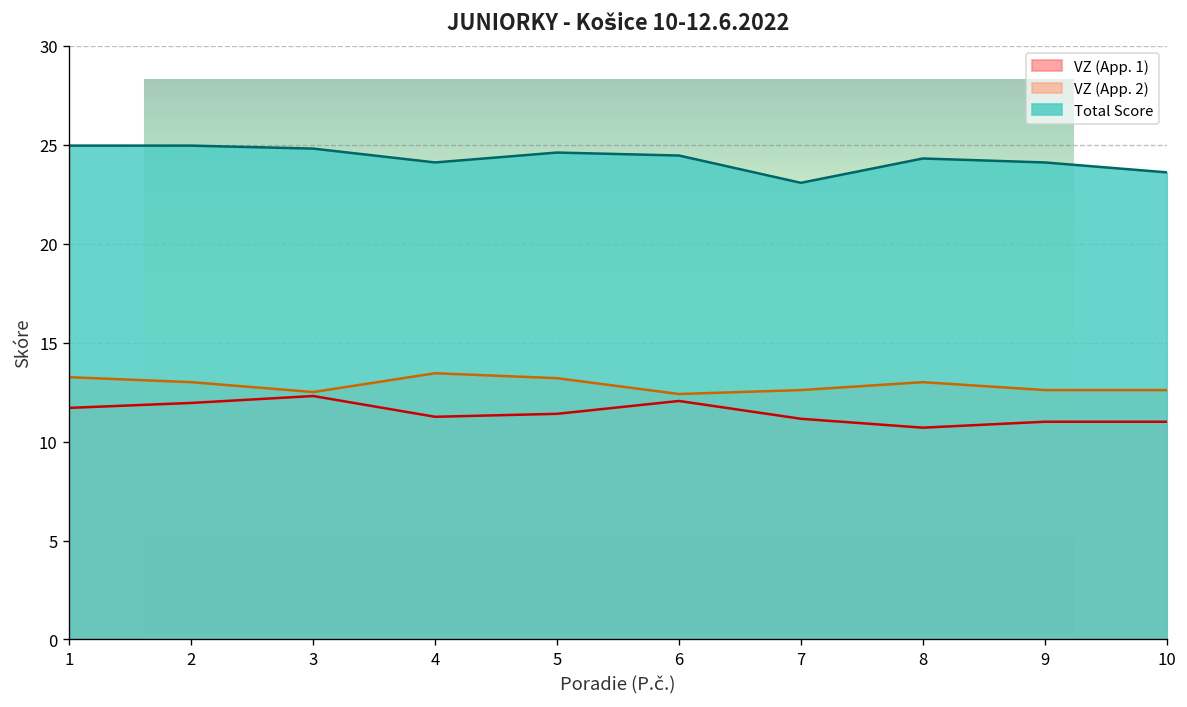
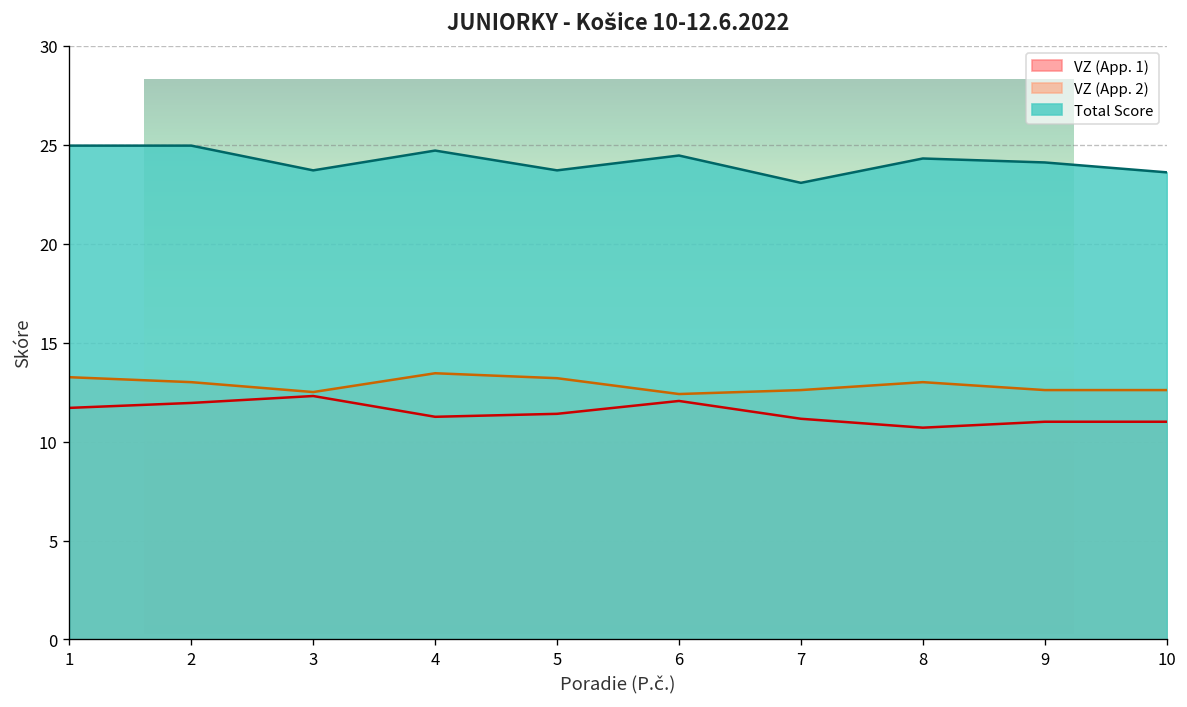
  {
    "JUNIORKY - Košice 10-12.6.2022": {
      "Total Score": {
        "1": 25.0,
        "2": 25.0,
-       "3": 24.8,
-       "4": 24.1,
-       "5": 24.6,
+       "3": 23.7,
+       "4": 24.7,
+       "5": 23.7,
        "6": 24.5,
        "7": 23.1,
        "8": 24.3,
        "9": 24.1,
        "10": 23.6
      }
    }
  }
